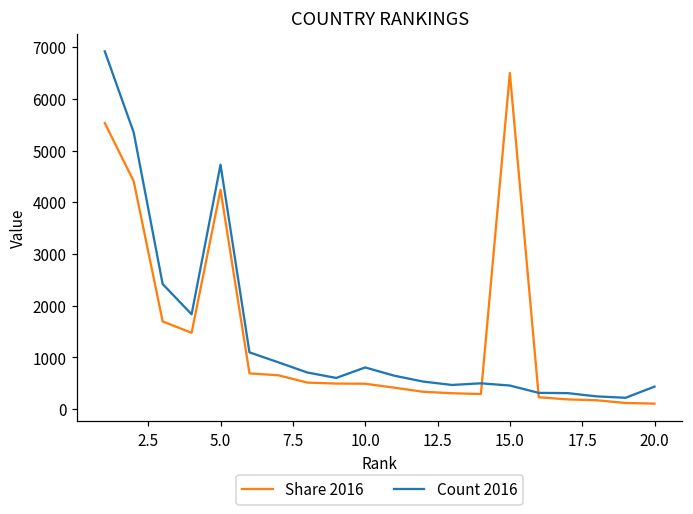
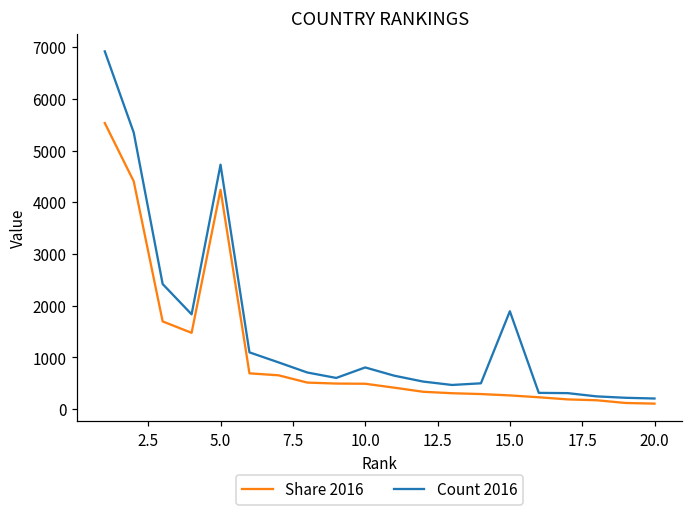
  {
    "Share 2016": {
      "5.0": 4200,
      "10.0": 500,
-     "15.0": 6500,
+     "15.0": 300,
      "20.0": 100
    },
    "Count 2016": {
      "5.0": 4700,
      "10.0": 800,
-     "15.0": 500,
-     "20.0": 400
+     "15.0": 1900,
+     "20.0": 200
    }
  }
